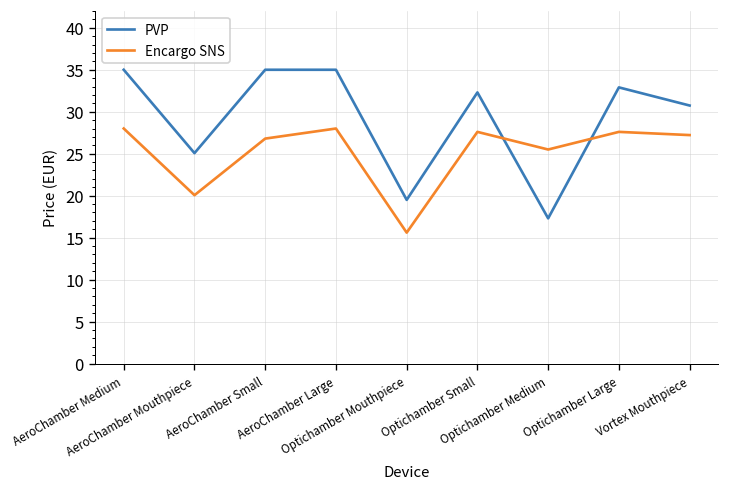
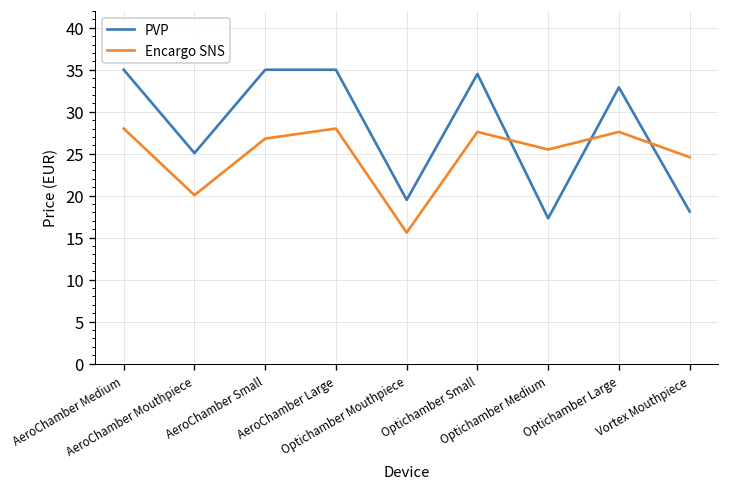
  {
    "PVP": {
      "AeroChamber Medium": 35,
      "AeroChamber Mouthpiece": 25,
      "AeroChamber Small": 35,
      "AeroChamber Large": 35,
      "Optichamber Mouthpiece": 20,
-     "Optichamber Small": 32,
+     "Optichamber Small": 35,
      "Optichamber Medium": 17,
      "Optichamber Large": 33,
-     "Vortex Mouthpiece": 31
+     "Vortex Mouthpiece": 18
    },
    "Encargo SNS": {
      "AeroChamber Medium": 28,
      "AeroChamber Mouthpiece": 20,
      "AeroChamber Small": 27,
      "AeroChamber Large": 28,
      "Optichamber Mouthpiece": 16,
      "Optichamber Small": 28,
      "Optichamber Medium": 26,
      "Optichamber Large": 28,
-     "Vortex Mouthpiece": 27
+     "Vortex Mouthpiece": 25
    }
  }
